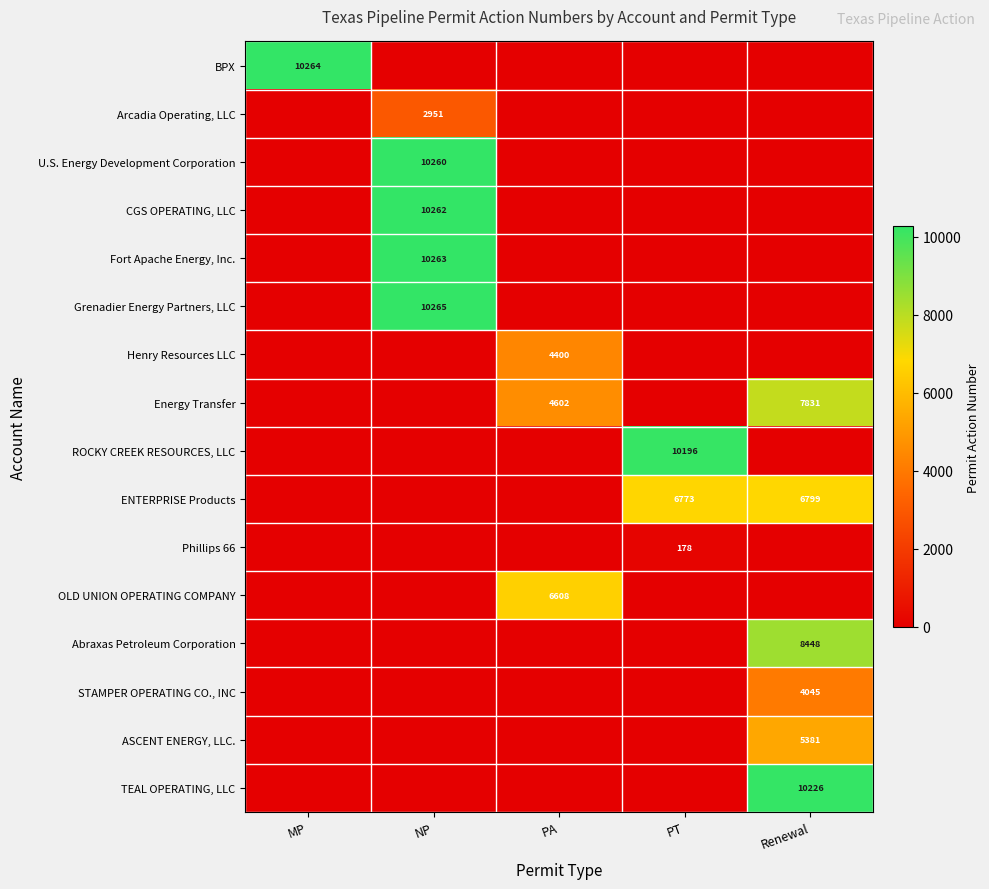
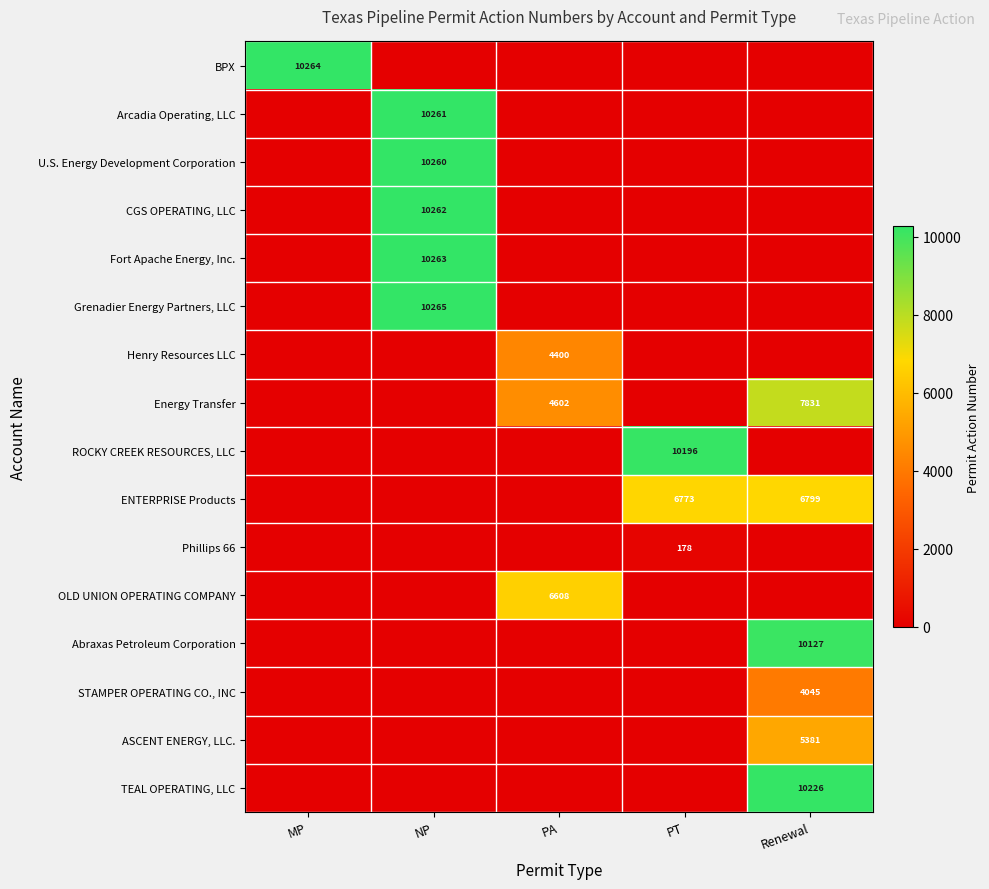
  {
    "BPX": {
      "MP": 10264
    },
    "Arcadia Operating, LLC": {
-     "NP": 2951
+     "NP": 10261
    },
    "U.S. Energy Development Corporation": {
      "NP": 10260
    },
    "CGS OPERATING, LLC": {
      "NP": 10262
    },
    "Fort Apache Energy, Inc.": {
      "NP": 10263
    },
    "Grenadier Energy Partners, LLC": {
      "NP": 10265
    },
    "Henry Resources LLC": {
      "PA": 4400
    },
    "Energy Transfer": {
      "PA": 4602,
      "Renewal": 7831
    },
    "ROCKY CREEK RESOURCES, LLC": {
      "PT": 10196
    },
    "ENTERPRISE Products": {
      "PT": 6773,
      "Renewal": 6799
    },
    "Phillips 66": {
      "PT": 178
    },
    "OLD UNION OPERATING COMPANY": {
      "PA": 6608
    },
    "Abraxas Petroleum Corporation": {
-     "Renewal": 8448
+     "Renewal": 10127
    },
    "STAMPER OPERATING CO., INC": {
      "Renewal": 4045
    },
    "ASCENT ENERGY, LLC.": {
      "Renewal": 5381
    },
    "TEAL OPERATING, LLC": {
      "Renewal": 10226
    }
  }
